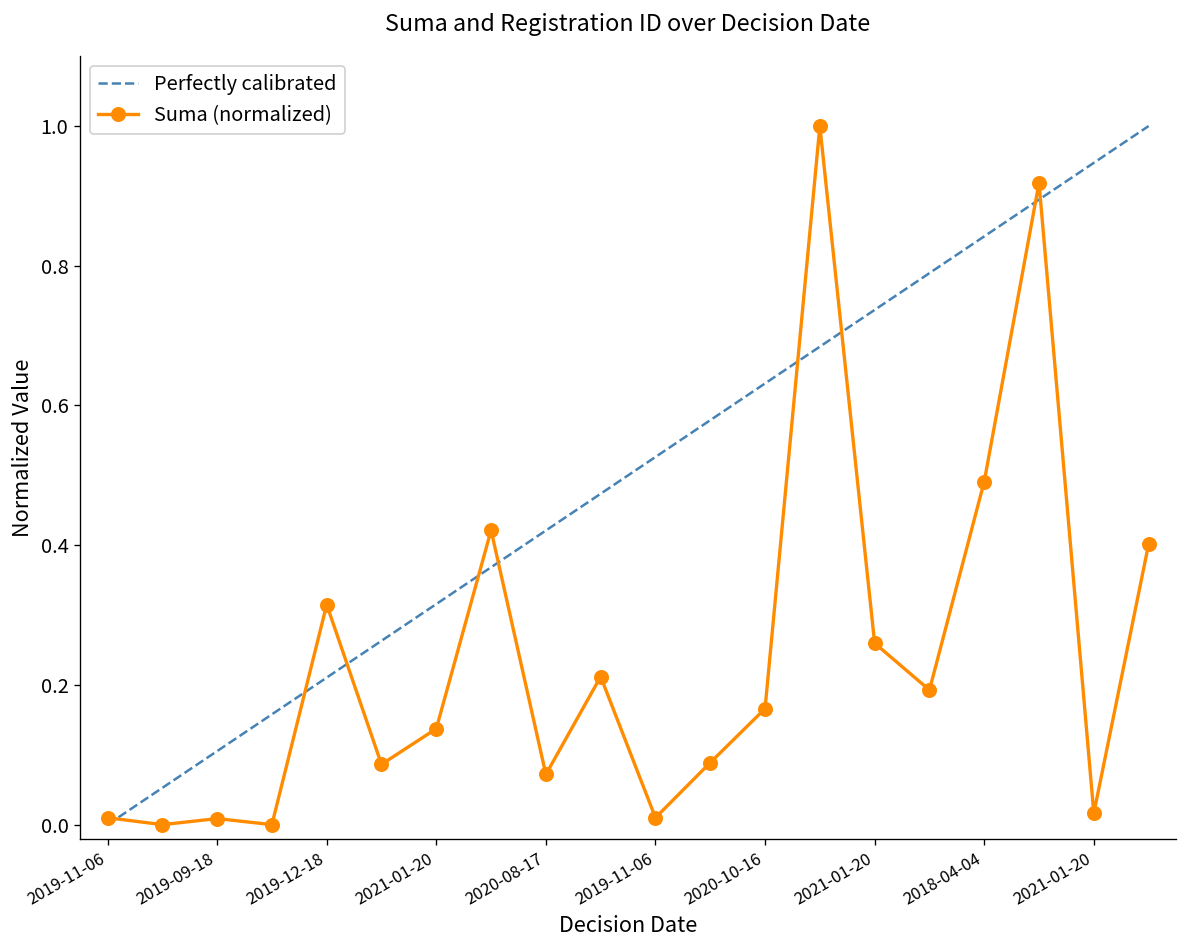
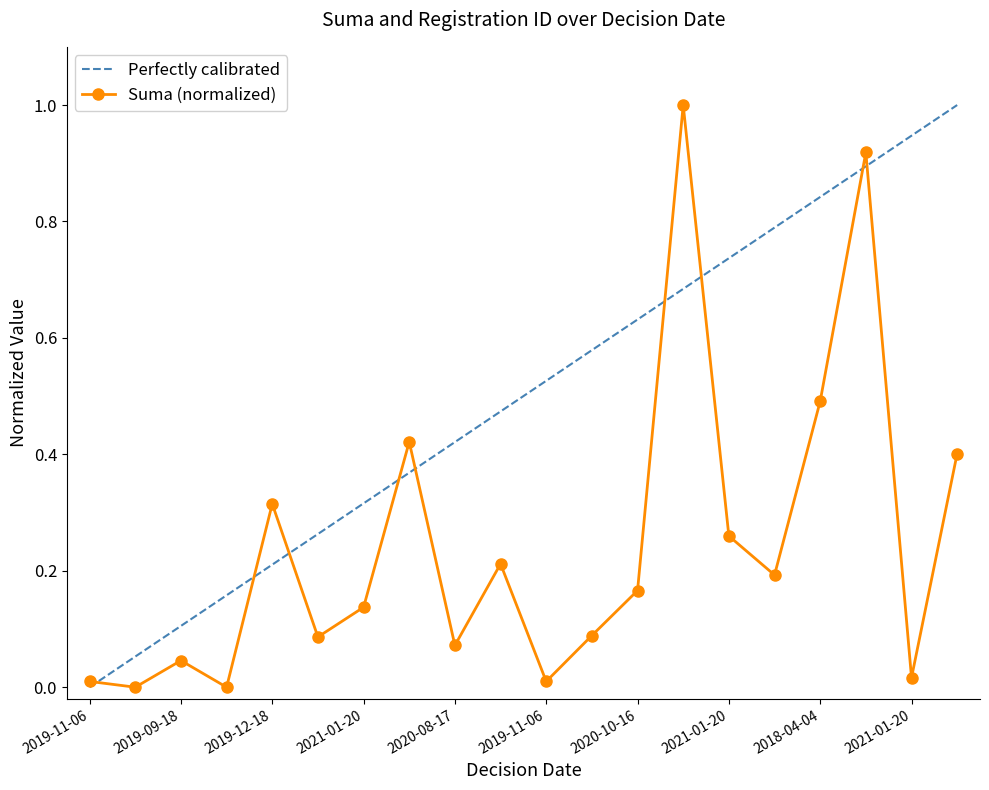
  {
    "Perfectly calibrated": {
      "2019-11-06": 0.00
    },
    "Suma (normalized)": {
-     "2019-09-18": 0.01,
+     "2019-09-18": 0.05,
      "2019-12-18": 0.31,
      "2020-08-17": 0.07,
      "2020-10-16": 0.17,
      "2018-04-04": 0.49
    }
  }
